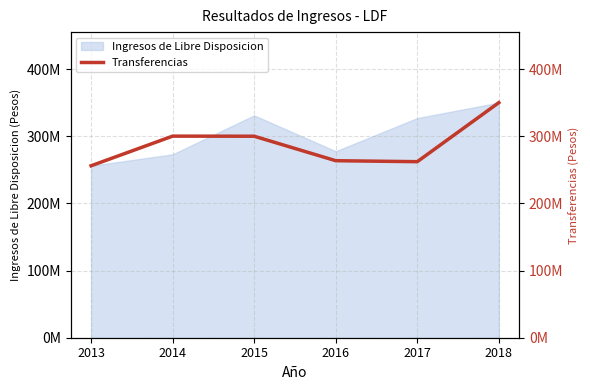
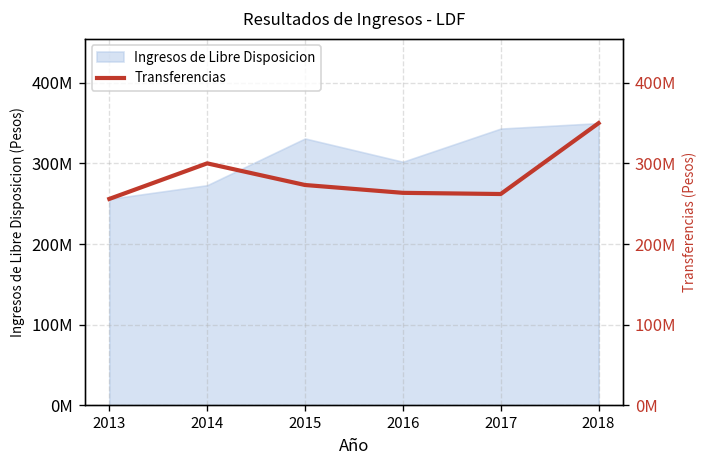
  {
    "Ingresos de Libre Disposicion": {
      "2013": 260000000,
      "2014": 270000000,
      "2015": 330000000,
-     "2016": 280000000,
-     "2017": 330000000,
+     "2016": 300000000,
+     "2017": 340000000,
      "2018": 350000000
    },
    "Transferencias": {
      "2013": 260000000,
      "2014": 300000000,
-     "2015": 300000000,
+     "2015": 270000000,
      "2016": 260000000,
      "2017": 260000000,
      "2018": 350000000
    }
  }
